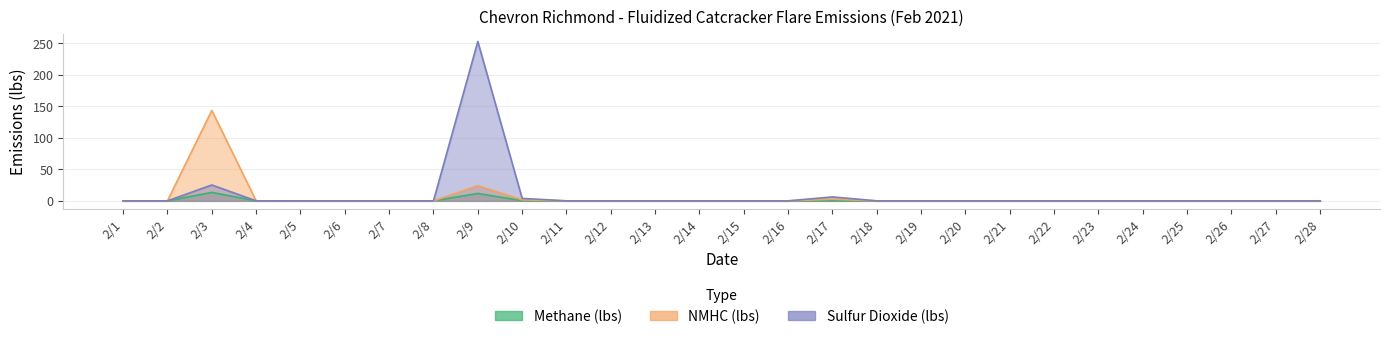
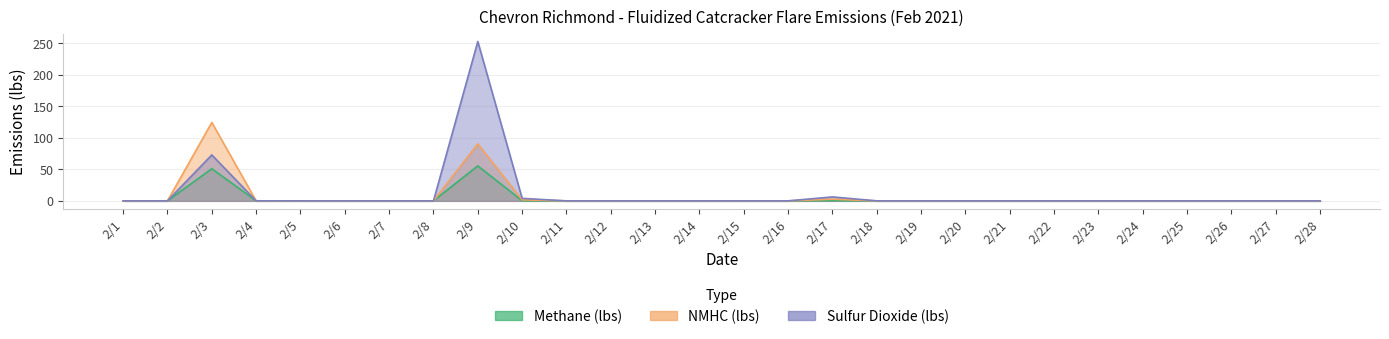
  {
    "Methane (lbs)": {
-     "2/3": 10,
-     "2/9": 10
+     "2/3": 50,
+     "2/9": 60
    },
    "NMHC (lbs)": {
-     "2/3": 140,
-     "2/9": 20
+     "2/3": 120,
+     "2/9": 90
    },
    "Sulfur Dioxide (lbs)": {
-     "2/3": 30,
+     "2/3": 70,
      "2/9": 250
    }
  }
